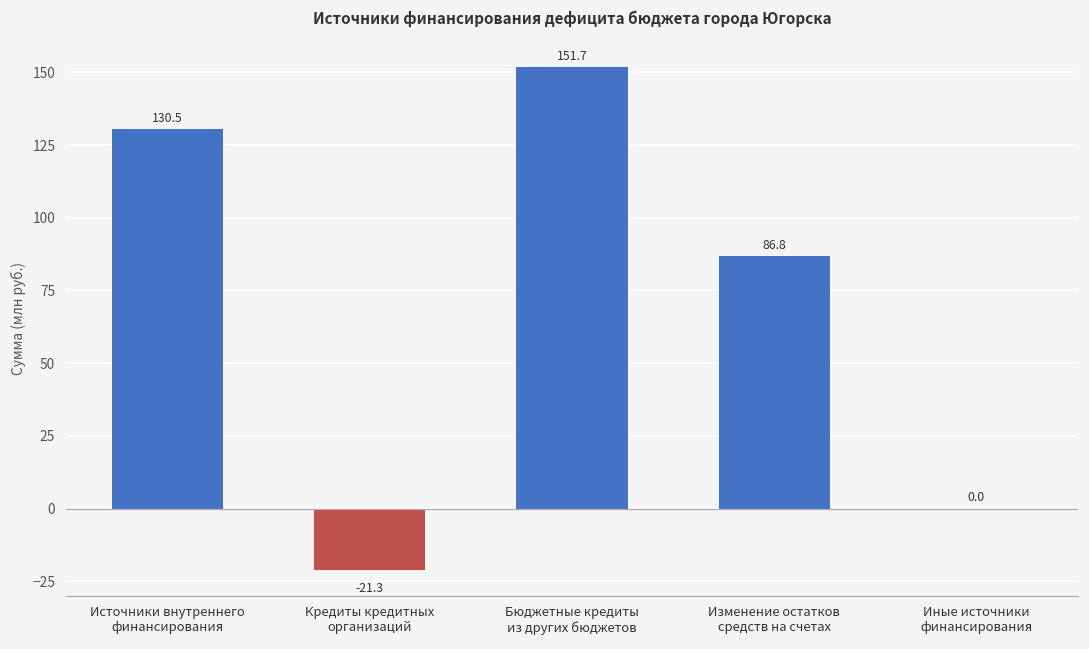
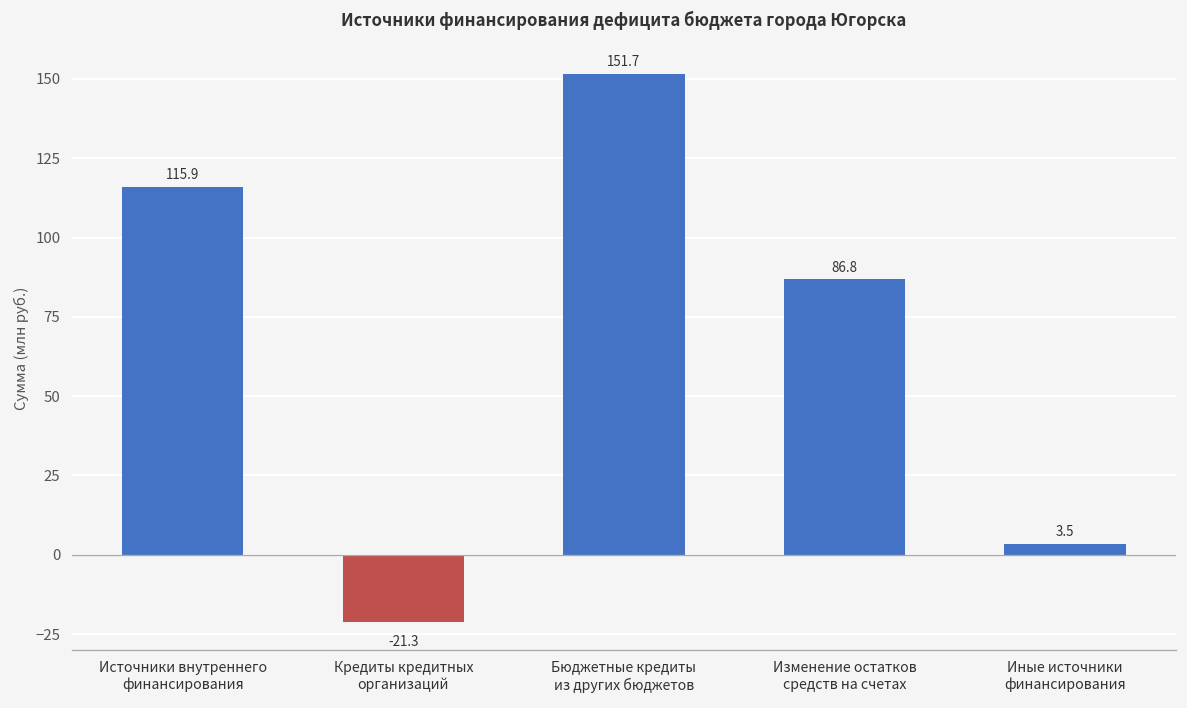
  {
-   "Источники внутреннего финансирования": 130.5,
+   "Источники внутреннего финансирования": 115.9,
    "Кредиты кредитных организаций": -21.3,
    "Бюджетные кредиты из других бюджетов": 151.7,
    "Изменение остатков средств на счетах": 86.8,
-   "Иные источники финансирования": 0.0
+   "Иные источники финансирования": 3.5
  }
